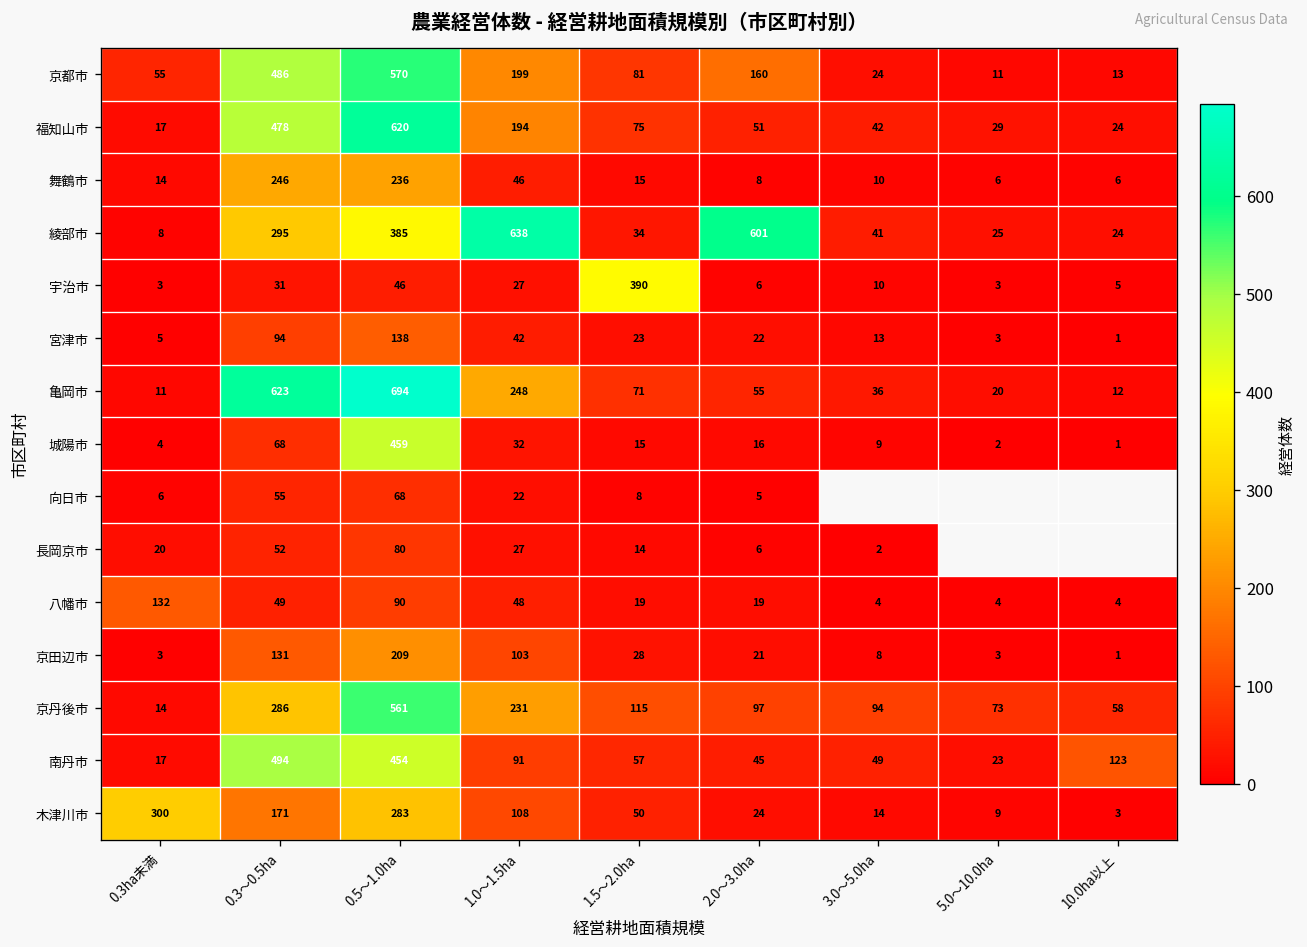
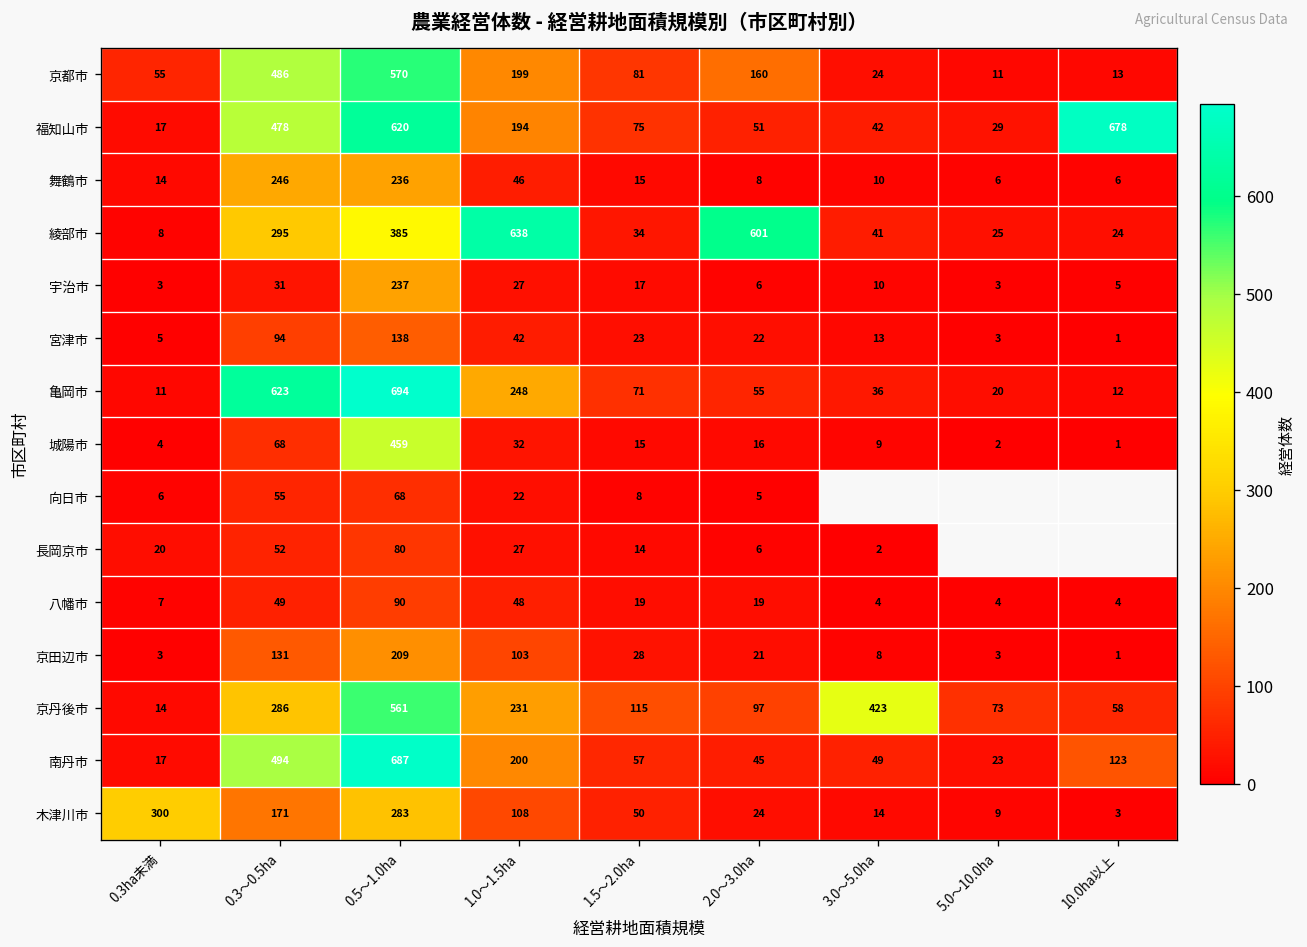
  {
    "京都市": {
      "0.3ha未満": 55,
      "0.3～0.5ha": 486,
      "0.5～1.0ha": 570,
      "1.0～1.5ha": 199,
      "1.5～2.0ha": 81,
      "2.0～3.0ha": 160,
      "3.0～5.0ha": 24,
      "5.0～10.0ha": 11,
      "10.0ha以上": 13
    },
    "福知山市": {
      "0.3ha未満": 17,
      "0.3～0.5ha": 478,
      "0.5～1.0ha": 620,
      "1.0～1.5ha": 194,
      "1.5～2.0ha": 75,
      "2.0～3.0ha": 51,
      "3.0～5.0ha": 42,
      "5.0～10.0ha": 29,
-     "10.0ha以上": 24
+     "10.0ha以上": 678
    },
    "舞鶴市": {
      "0.3ha未満": 14,
      "0.3～0.5ha": 246,
      "0.5～1.0ha": 236,
      "1.0～1.5ha": 46,
      "1.5～2.0ha": 15,
      "2.0～3.0ha": 8,
      "3.0～5.0ha": 10,
      "5.0～10.0ha": 6,
      "10.0ha以上": 6
    },
    "綾部市": {
      "0.3ha未満": 8,
      "0.3～0.5ha": 295,
      "0.5～1.0ha": 385,
      "1.0～1.5ha": 638,
      "1.5～2.0ha": 34,
      "2.0～3.0ha": 601,
      "3.0～5.0ha": 41,
      "5.0～10.0ha": 25,
      "10.0ha以上": 24
    },
    "宇治市": {
      "0.3ha未満": 3,
      "0.3～0.5ha": 31,
-     "0.5～1.0ha": 46,
+     "0.5～1.0ha": 237,
      "1.0～1.5ha": 27,
-     "1.5～2.0ha": 390,
+     "1.5～2.0ha": 17,
      "2.0～3.0ha": 6,
      "3.0～5.0ha": 10,
      "5.0～10.0ha": 3,
      "10.0ha以上": 5
    },
    "宮津市": {
      "0.3ha未満": 5,
      "0.3～0.5ha": 94,
      "0.5～1.0ha": 138,
      "1.0～1.5ha": 42,
      "1.5～2.0ha": 23,
      "2.0～3.0ha": 22,
      "3.0～5.0ha": 13,
      "5.0～10.0ha": 3,
      "10.0ha以上": 1
    },
    "亀岡市": {
      "0.3ha未満": 11,
      "0.3～0.5ha": 623,
      "0.5～1.0ha": 694,
      "1.0～1.5ha": 248,
      "1.5～2.0ha": 71,
      "2.0～3.0ha": 55,
      "3.0～5.0ha": 36,
      "5.0～10.0ha": 20,
      "10.0ha以上": 12
    },
    "城陽市": {
      "0.3ha未満": 4,
      "0.3～0.5ha": 68,
      "0.5～1.0ha": 459,
      "1.0～1.5ha": 32,
      "1.5～2.0ha": 15,
      "2.0～3.0ha": 16,
      "3.0～5.0ha": 9,
      "5.0～10.0ha": 2,
      "10.0ha以上": 1
    },
    "向日市": {
      "0.3ha未満": 6,
      "0.3～0.5ha": 55,
      "0.5～1.0ha": 68,
      "1.0～1.5ha": 22,
      "1.5～2.0ha": 8,
      "2.0～3.0ha": 5
    },
    "長岡京市": {
      "0.3ha未満": 20,
      "0.3～0.5ha": 52,
      "0.5～1.0ha": 80,
      "1.0～1.5ha": 27,
      "1.5～2.0ha": 14,
      "2.0～3.0ha": 6,
      "3.0～5.0ha": 2
    },
    "八幡市": {
-     "0.3ha未満": 132,
+     "0.3ha未満": 7,
      "0.3～0.5ha": 49,
      "0.5～1.0ha": 90,
      "1.0～1.5ha": 48,
      "1.5～2.0ha": 19,
      "2.0～3.0ha": 19,
      "3.0～5.0ha": 4,
      "5.0～10.0ha": 4,
      "10.0ha以上": 4
    },
    "京田辺市": {
      "0.3ha未満": 3,
      "0.3～0.5ha": 131,
      "0.5～1.0ha": 209,
      "1.0～1.5ha": 103,
      "1.5～2.0ha": 28,
      "2.0～3.0ha": 21,
      "3.0～5.0ha": 8,
      "5.0～10.0ha": 3,
      "10.0ha以上": 1
    },
    "京丹後市": {
      "0.3ha未満": 14,
      "0.3～0.5ha": 286,
      "0.5～1.0ha": 561,
      "1.0～1.5ha": 231,
      "1.5～2.0ha": 115,
      "2.0～3.0ha": 97,
-     "3.0～5.0ha": 94,
+     "3.0～5.0ha": 423,
      "5.0～10.0ha": 73,
      "10.0ha以上": 58
    },
    "南丹市": {
      "0.3ha未満": 17,
      "0.3～0.5ha": 494,
-     "0.5～1.0ha": 454,
-     "1.0～1.5ha": 91,
+     "0.5～1.0ha": 687,
+     "1.0～1.5ha": 200,
      "1.5～2.0ha": 57,
      "2.0～3.0ha": 45,
      "3.0～5.0ha": 49,
      "5.0～10.0ha": 23,
      "10.0ha以上": 123
    },
    "木津川市": {
      "0.3ha未満": 300,
      "0.3～0.5ha": 171,
      "0.5～1.0ha": 283,
      "1.0～1.5ha": 108,
      "1.5～2.0ha": 50,
      "2.0～3.0ha": 24,
      "3.0～5.0ha": 14,
      "5.0～10.0ha": 9,
      "10.0ha以上": 3
    }
  }
